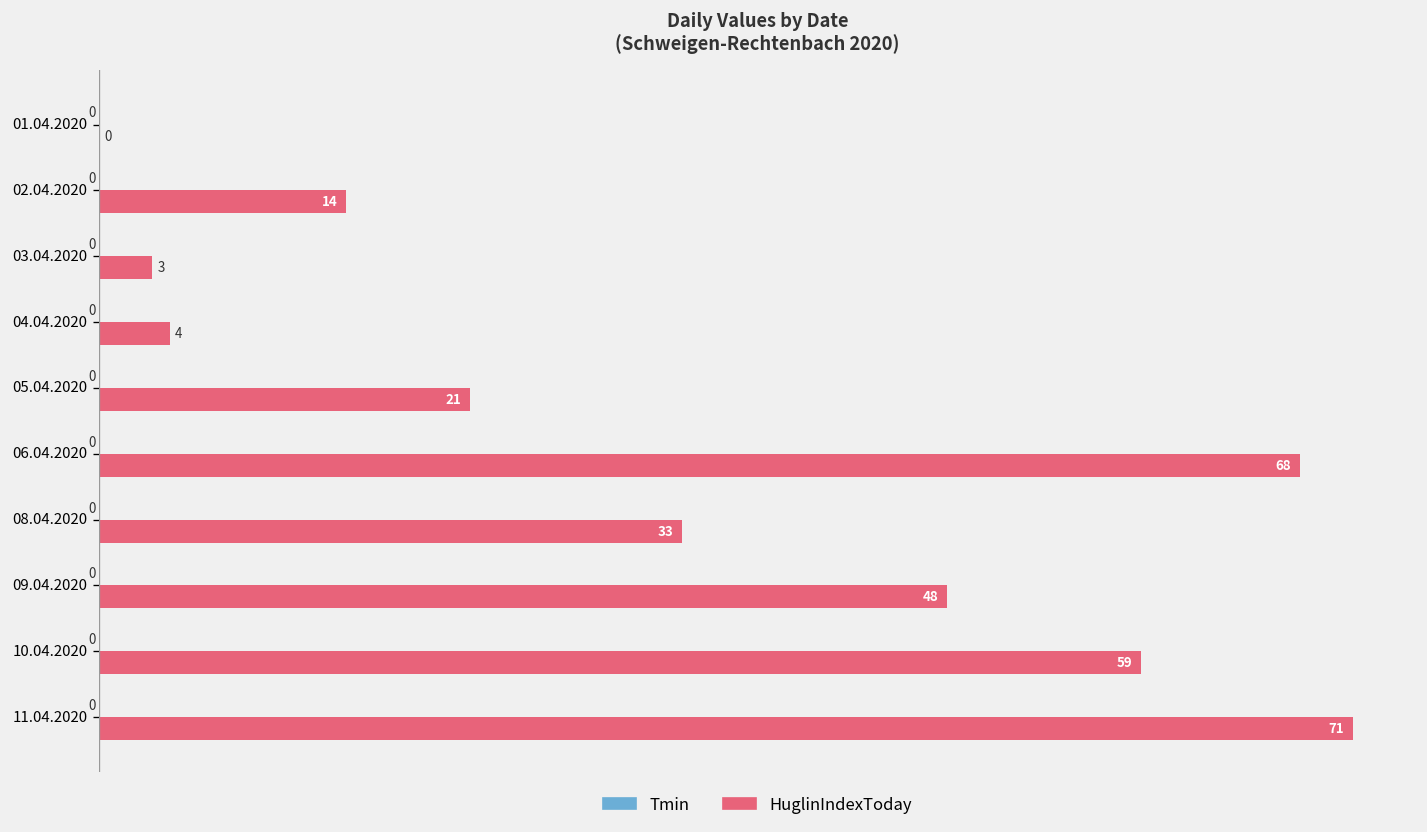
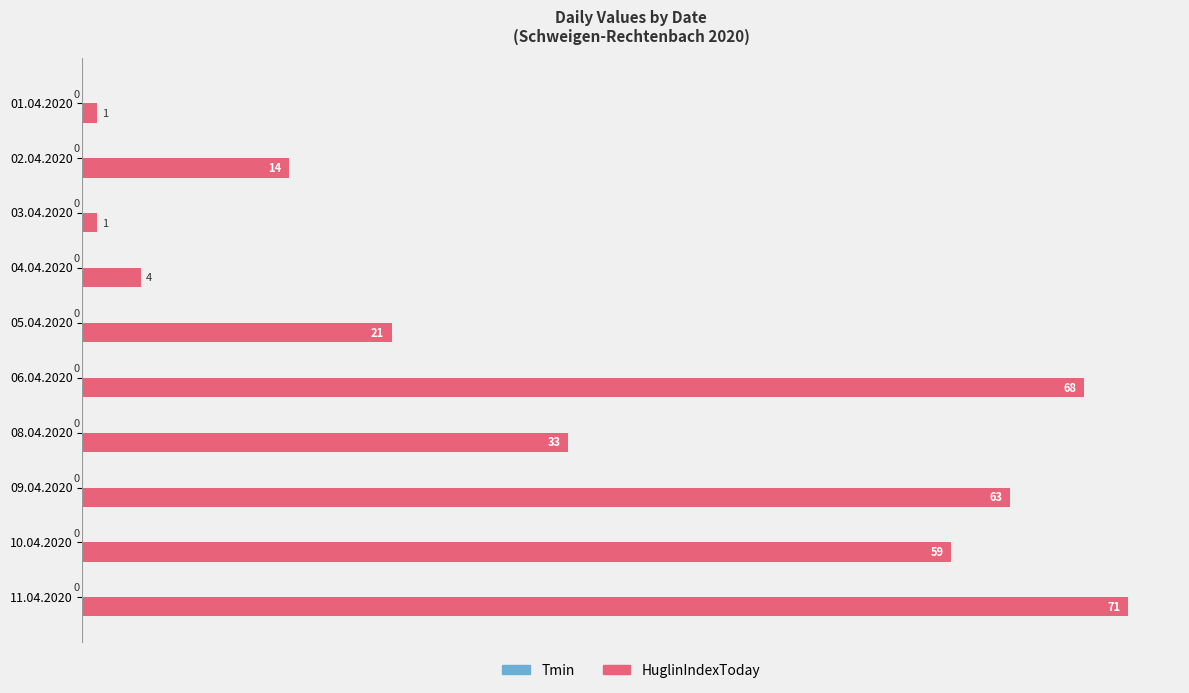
  {
    "Tmin": {
      "01.04.2020": 0,
      "02.04.2020": 0,
      "03.04.2020": 0,
      "04.04.2020": 0,
      "05.04.2020": 0,
      "06.04.2020": 0,
      "08.04.2020": 0,
      "09.04.2020": 0,
      "10.04.2020": 0,
      "11.04.2020": 0
    },
    "HuglinIndexToday": {
-     "01.04.2020": 0,
+     "01.04.2020": 1,
      "02.04.2020": 14,
-     "03.04.2020": 3,
+     "03.04.2020": 1,
      "04.04.2020": 4,
      "05.04.2020": 21,
      "06.04.2020": 68,
      "08.04.2020": 33,
-     "09.04.2020": 48,
+     "09.04.2020": 63,
      "10.04.2020": 59,
      "11.04.2020": 71
    }
  }
